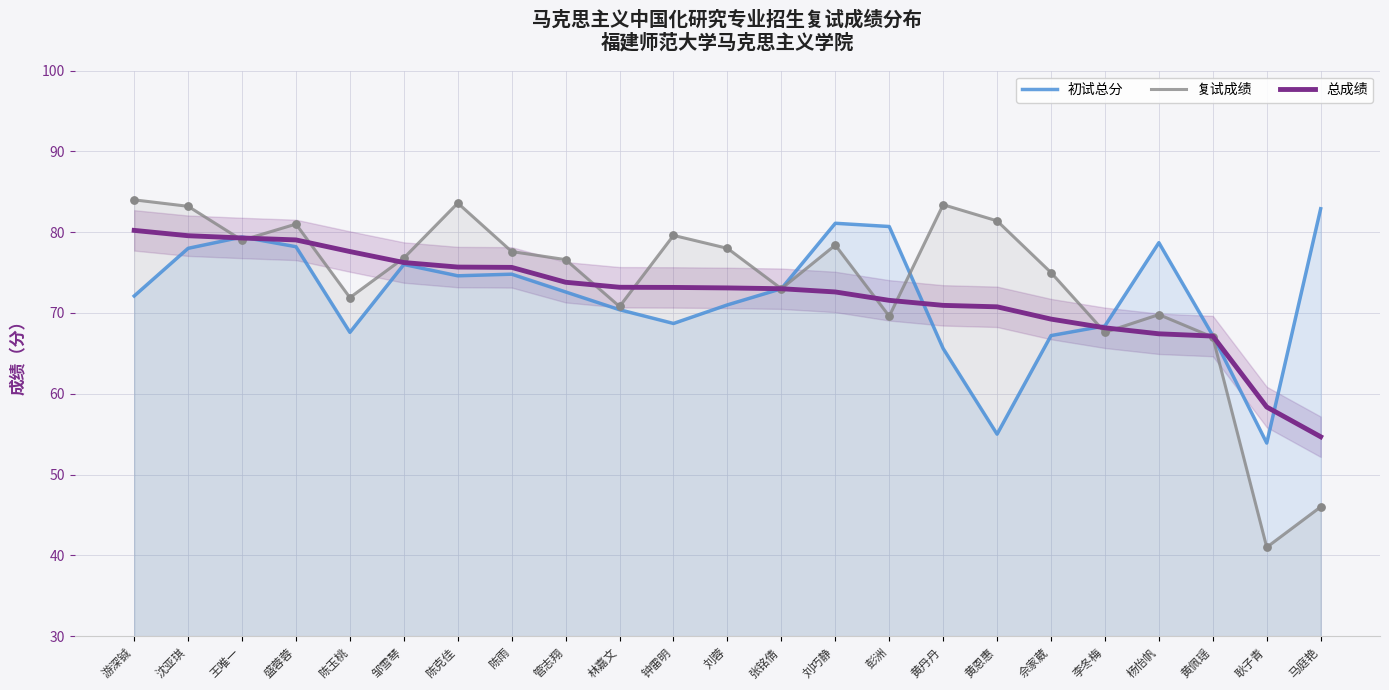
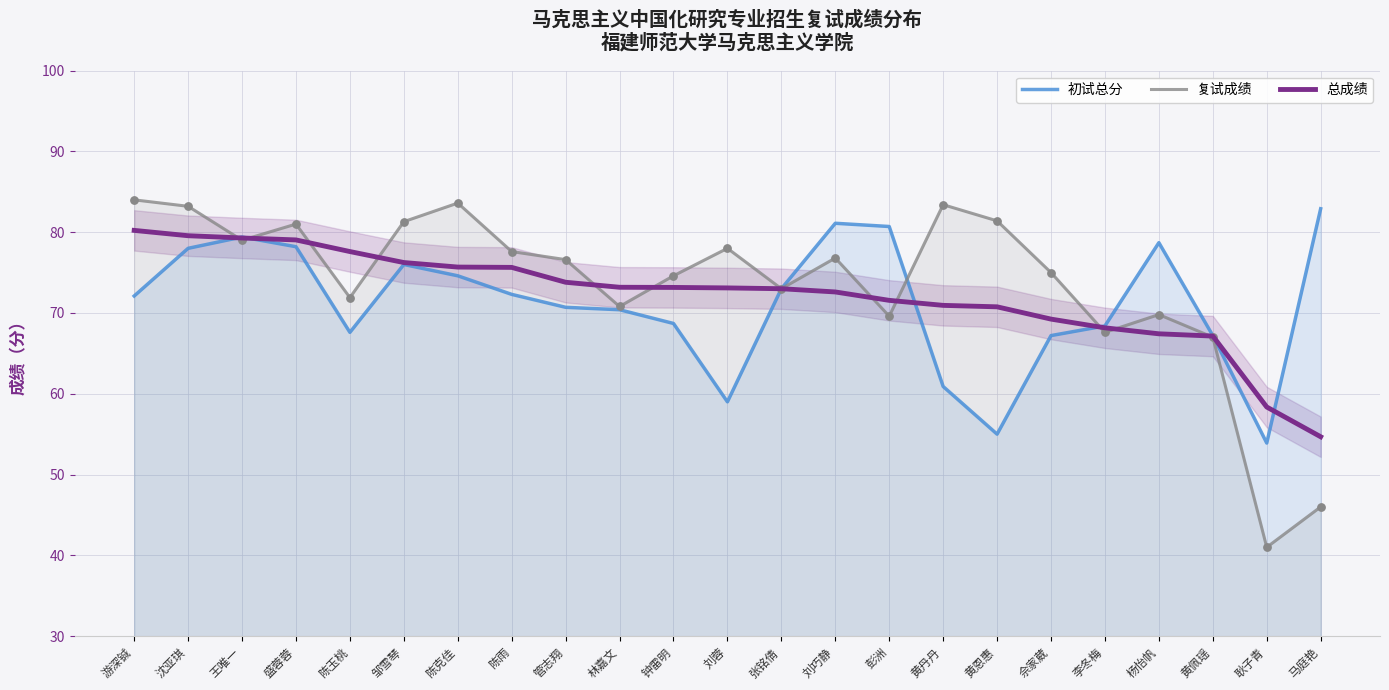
  {
    "初试总分": {
      "游深铖": 72,
      "沈亚琪": 78,
      "盛蓉蓉": 78,
      "陈玉桃": 68,
      "陈克佳": 75,
-     "陈雨": 75,
-     "管志翔": 73,
+     "陈雨": 72,
+     "管志翔": 71,
      "林嘉文": 70,
      "钟雷明": 69,
-     "刘蓉": 71,
+     "刘蓉": 59,
      "刘巧静": 81,
      "彭洲": 81,
-     "黄丹丹": 66,
+     "黄丹丹": 61,
      "黄恩惠": 55,
      "佘家葳": 67,
      "杨怡帆": 79,
      "耿子青": 54,
      "马庭艳": 83
    },
    "复试成绩": {
      "游深铖": 84,
      "沈亚琪": 83,
      "盛蓉蓉": 81,
      "陈玉桃": 72,
-     "邹雪琴": 77,
+     "邹雪琴": 81,
      "陈克佳": 84,
      "陈雨": 78,
      "林嘉文": 71,
-     "钟雷明": 80,
+     "钟雷明": 75,
      "刘蓉": 78,
-     "刘巧静": 78,
+     "刘巧静": 77,
      "彭洲": 70,
      "黄丹丹": 83,
      "黄恩惠": 81,
      "佘家葳": 75,
      "李冬梅": 68,
      "耿子青": 41,
      "马庭艳": 46
    }
  }
